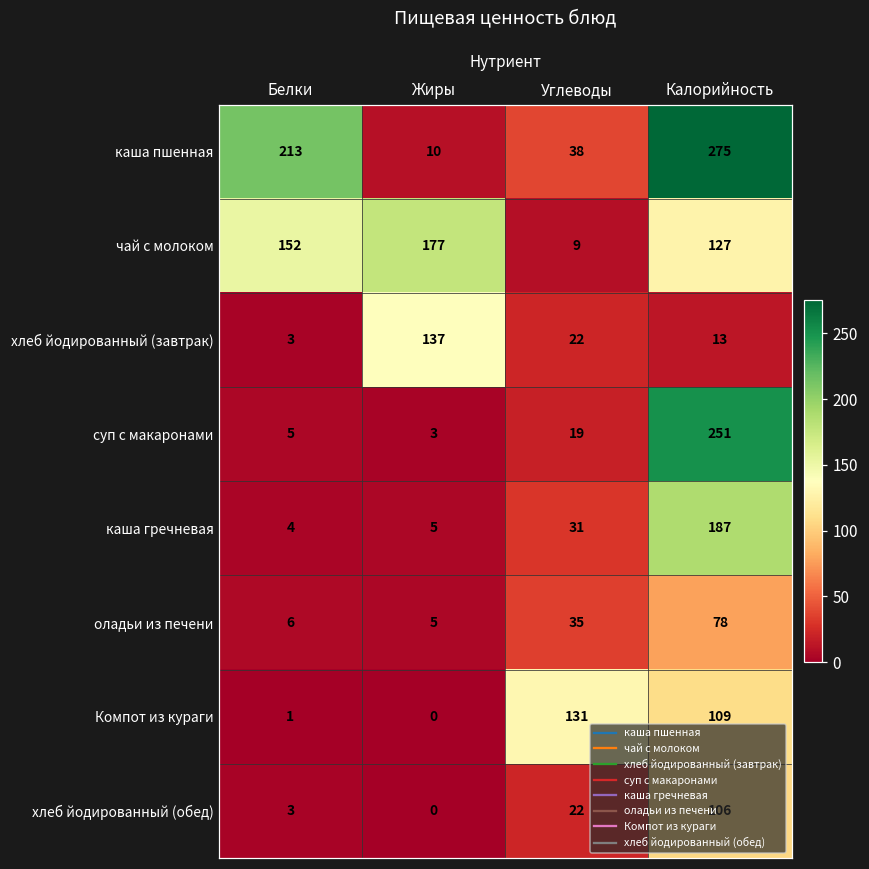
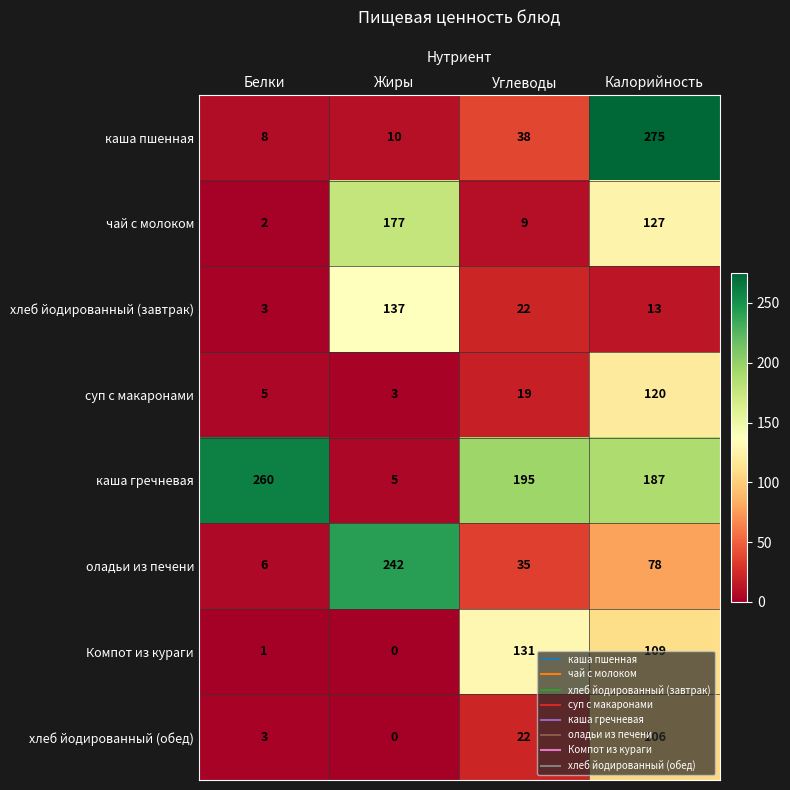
  {
    "каша пшенная": {
-     "Белки": 213,
+     "Белки": 8,
      "Жиры": 10,
      "Углеводы": 38,
      "Калорийность": 275
    },
    "чай с молоком": {
-     "Белки": 152,
+     "Белки": 2,
      "Жиры": 177,
      "Углеводы": 9,
      "Калорийность": 127
    },
    "хлеб йодированный (завтрак)": {
      "Белки": 3,
      "Жиры": 137,
      "Углеводы": 22,
      "Калорийность": 13
    },
    "суп с макаронами": {
      "Белки": 5,
      "Жиры": 3,
      "Углеводы": 19,
-     "Калорийность": 251
+     "Калорийность": 120
    },
    "каша гречневая": {
-     "Белки": 4,
+     "Белки": 260,
      "Жиры": 5,
-     "Углеводы": 31,
+     "Углеводы": 195,
      "Калорийность": 187
    },
    "оладьи из печени": {
      "Белки": 6,
-     "Жиры": 5,
+     "Жиры": 242,
      "Углеводы": 35,
      "Калорийность": 78
    },
    "Компот из кураги": {
      "Белки": 1,
      "Жиры": 0,
      "Углеводы": 131
    },
    "хлеб йодированный (обед)": {
      "Белки": 3,
      "Жиры": 0,
      "Углеводы": 22
    }
  }
